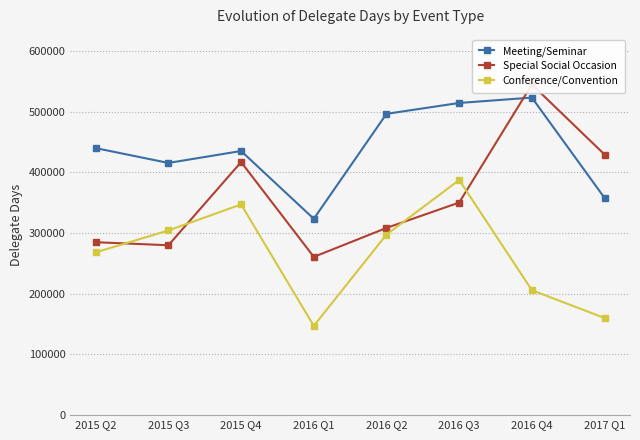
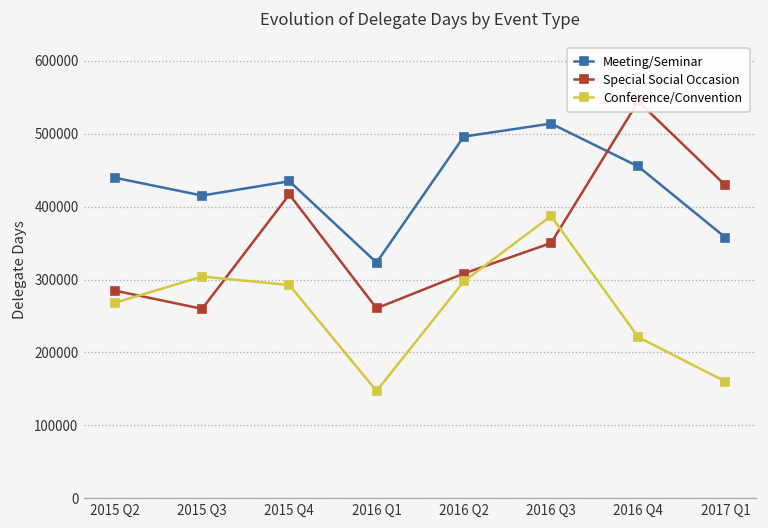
  {
    "Meeting/Seminar": {
      "2015 Q2": 440000,
      "2015 Q3": 420000,
      "2015 Q4": 430000,
      "2016 Q1": 320000,
      "2016 Q2": 500000,
      "2016 Q3": 510000,
-     "2016 Q4": 520000,
+     "2016 Q4": 460000,
      "2017 Q1": 360000
    },
    "Special Social Occasion": {
      "2015 Q2": 280000,
-     "2015 Q3": 280000,
+     "2015 Q3": 260000,
      "2015 Q4": 420000,
      "2016 Q1": 260000,
      "2016 Q2": 310000,
      "2016 Q3": 350000,
      "2017 Q1": 430000
    },
    "Conference/Convention": {
      "2015 Q2": 270000,
      "2015 Q3": 300000,
-     "2015 Q4": 350000,
+     "2015 Q4": 290000,
      "2016 Q1": 150000,
      "2016 Q2": 300000,
      "2016 Q3": 390000,
-     "2016 Q4": 210000,
+     "2016 Q4": 220000,
      "2017 Q1": 160000
    }
  }
